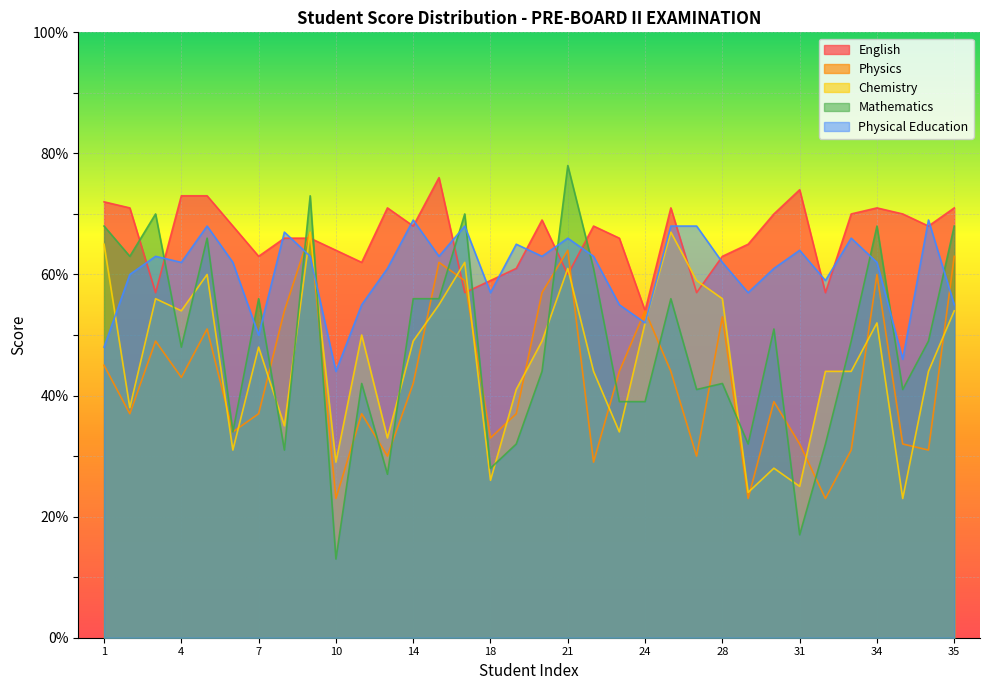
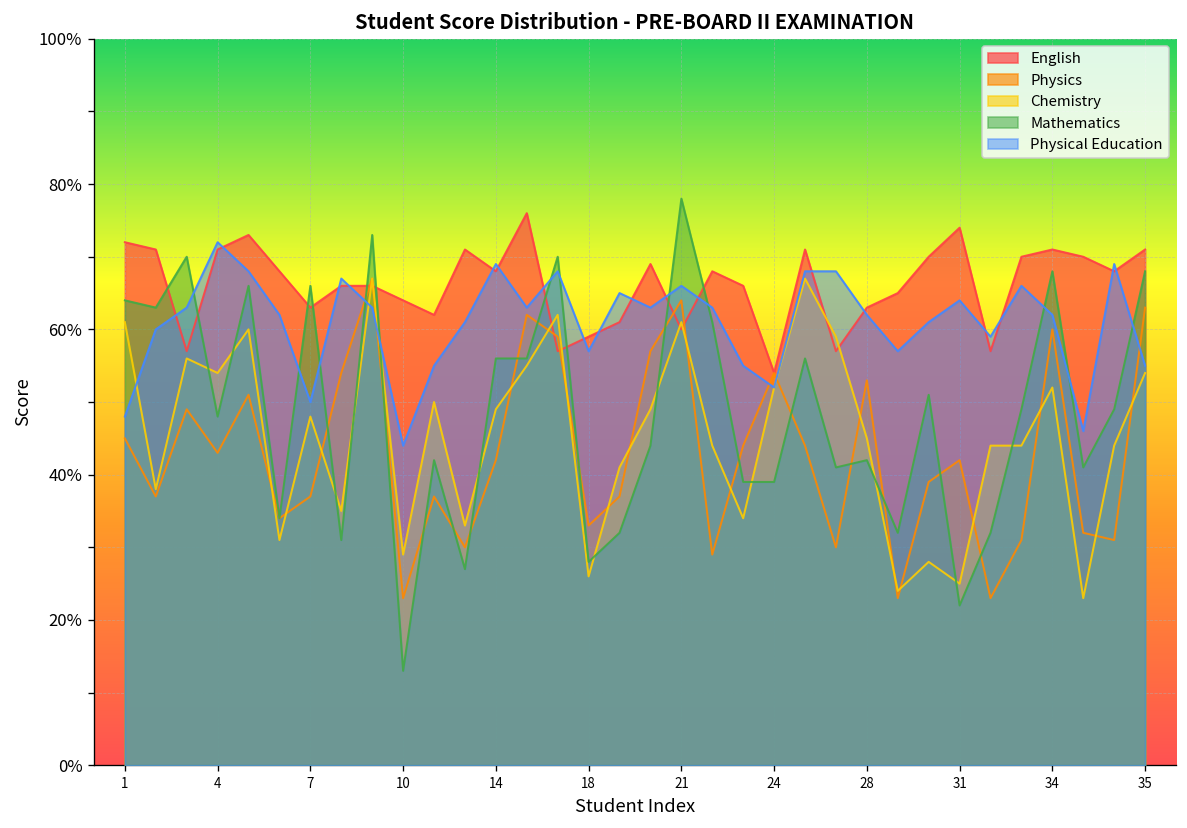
  {
    "English": {
      "1": "72%",
-     "4": "73%",
+     "4": "71%",
      "7": "63%",
      "10": "64%",
      "28": "63%",
      "31": "74%",
      "34": "71%",
      "35": "71%"
    },
    "Physics": {
      "1": "45%",
      "4": "43%",
      "7": "37%",
      "10": "23%",
      "28": "53%",
-     "31": "32%",
+     "31": "42%",
      "34": "60%",
      "35": "63%"
    },
    "Chemistry": {
-     "1": "65%",
+     "1": "61%",
      "4": "54%",
      "7": "48%",
      "10": "29%",
-     "28": "56%",
+     "28": "45%",
      "31": "25%",
      "34": "52%",
      "35": "54%"
    },
    "Mathematics": {
-     "1": "68%",
+     "1": "64%",
      "4": "48%",
-     "7": "56%",
+     "7": "66%",
      "10": "13%",
      "28": "42%",
-     "31": "17%",
+     "31": "22%",
      "34": "68%",
      "35": "68%"
    },
    "Physical Education": {
      "1": "48%",
-     "4": "62%",
+     "4": "72%",
      "7": "50%",
      "10": "44%",
      "28": "62%",
      "31": "64%",
      "34": "62%",
      "35": "55%"
    }
  }
